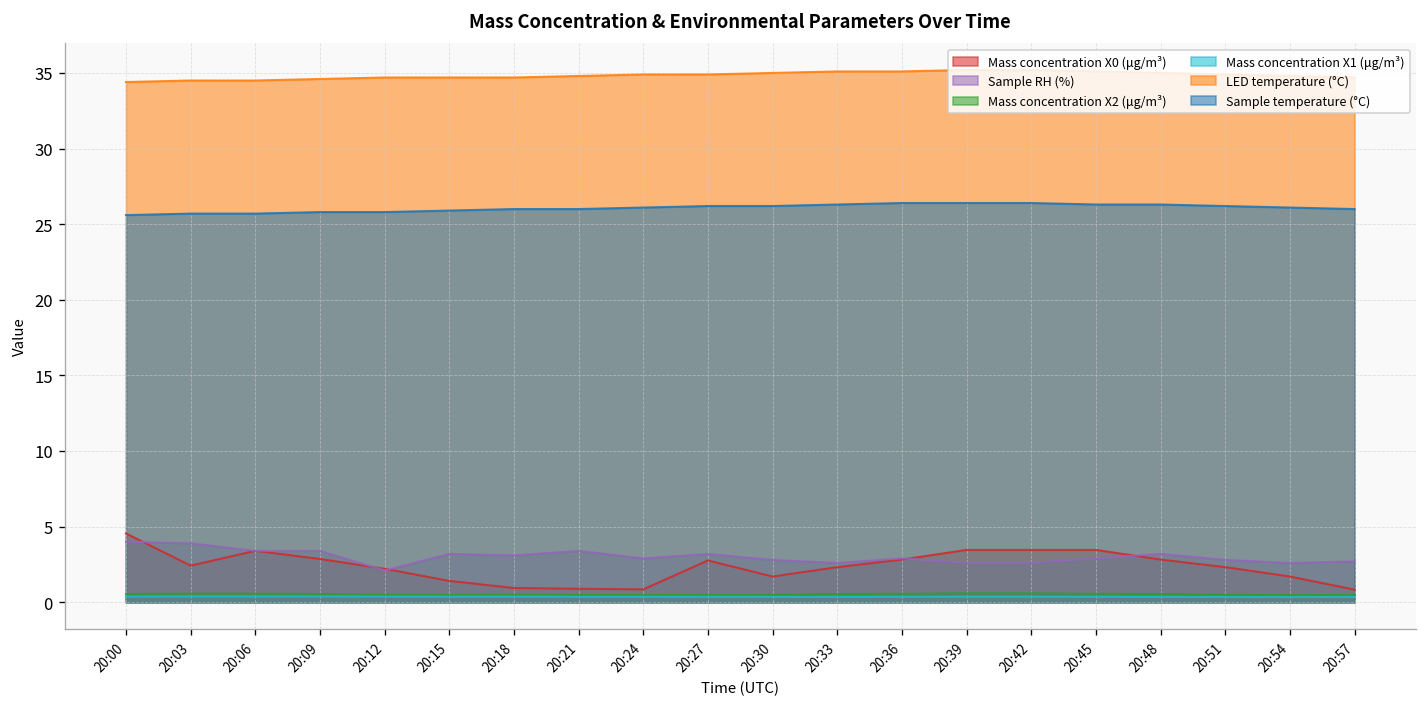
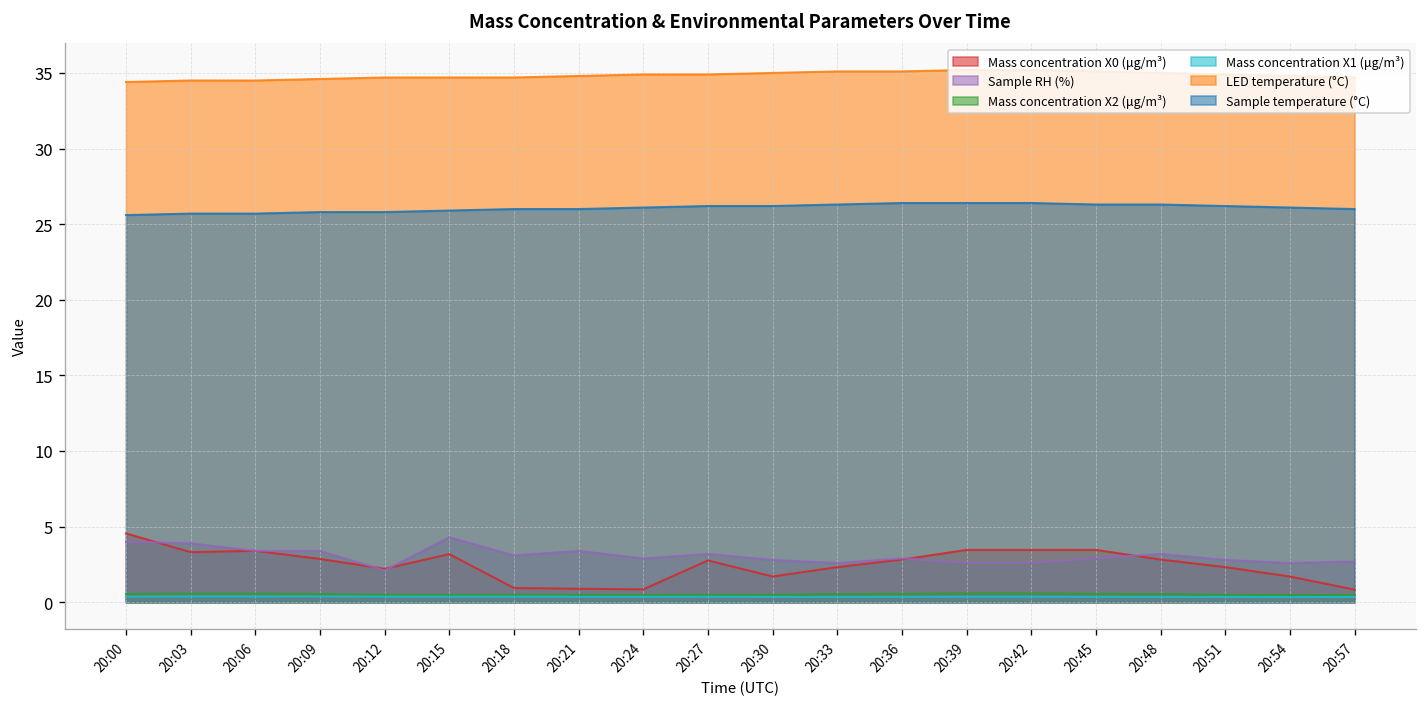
  {
    "Mass concentration X0 (μg/m³)": {
      "20:00": 4.6,
-     "20:03": 2.4,
+     "20:03": 3.3,
      "20:09": 2.9,
-     "20:15": 1.4,
+     "20:15": 3.2,
      "20:18": 0.9,
      "20:21": 0.9,
      "20:24": 0.9,
      "20:27": 2.8,
      "20:30": 1.7,
      "20:33": 2.3,
      "20:39": 3.5,
      "20:42": 3.5,
      "20:45": 3.5,
      "20:48": 2.8,
      "20:51": 2.3,
      "20:54": 1.7,
      "20:57": 0.8
    },
    "Sample RH (%)": {
      "20:00": 4.0,
      "20:03": 3.9,
      "20:09": 3.4,
-     "20:15": 3.2,
+     "20:15": 4.3,
      "20:18": 3.1,
      "20:21": 3.4,
      "20:24": 2.9,
      "20:27": 3.2,
      "20:30": 2.8,
      "20:33": 2.6,
      "20:39": 2.6,
      "20:42": 2.6,
      "20:45": 2.9,
      "20:48": 3.2,
      "20:51": 2.8,
      "20:54": 2.6,
      "20:57": 2.7
    },
    "Mass concentration X2 (μg/m³)": {
      "20:36": 0.6,
      "20:39": 0.6,
      "20:42": 0.6,
      "20:45": 0.6
    },
    "Mass concentration X1 (μg/m³)": {
      "20:36": 0.4,
      "20:39": 0.4,
      "20:42": 0.4,
      "20:45": 0.4
    },
    "LED temperature (°C)": {
      "20:00": 34.4,
      "20:03": 34.5,
      "20:06": 34.5,
      "20:09": 34.6,
      "20:12": 34.7,
      "20:15": 34.7,
      "20:18": 34.7,
      "20:21": 34.8,
      "20:24": 34.9,
      "20:27": 34.9,
      "20:30": 35.0,
      "20:33": 35.1,
      "20:36": 35.1
    },
    "Sample temperature (°C)": {
      "20:00": 25.6,
      "20:03": 25.7,
      "20:06": 25.7,
      "20:09": 25.8,
      "20:12": 25.8,
      "20:15": 25.9,
      "20:18": 26.0,
      "20:21": 26.0,
      "20:24": 26.1,
      "20:27": 26.2,
      "20:30": 26.2,
      "20:33": 26.3,
      "20:36": 26.4,
      "20:39": 26.4,
      "20:42": 26.4,
      "20:45": 26.3,
      "20:48": 26.3,
      "20:51": 26.2,
      "20:54": 26.1,
      "20:57": 26.0
    }
  }
